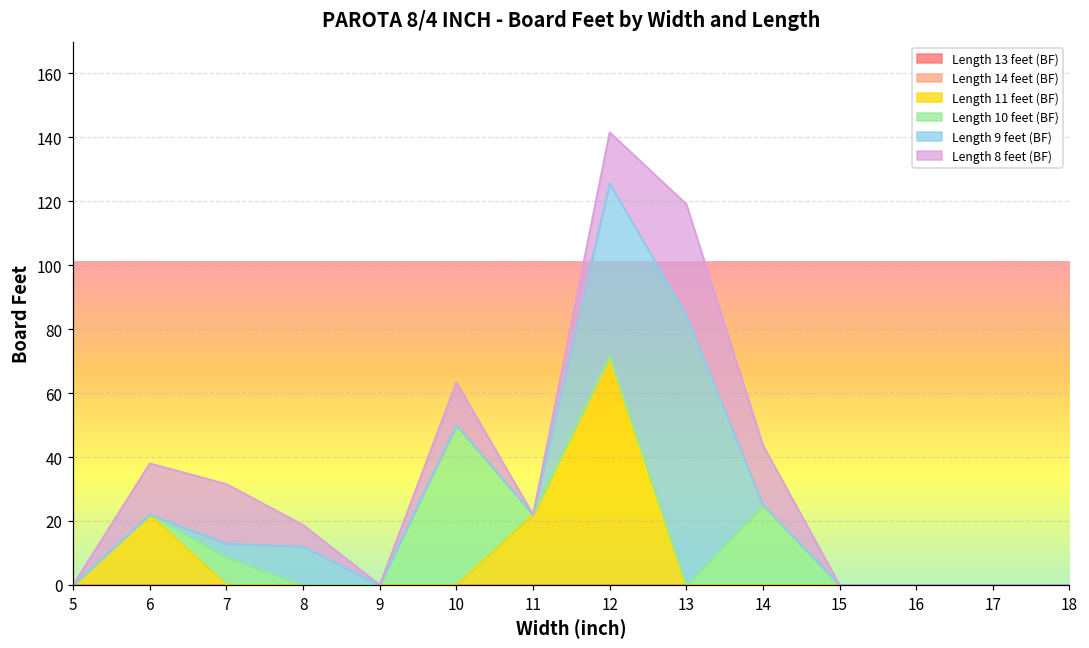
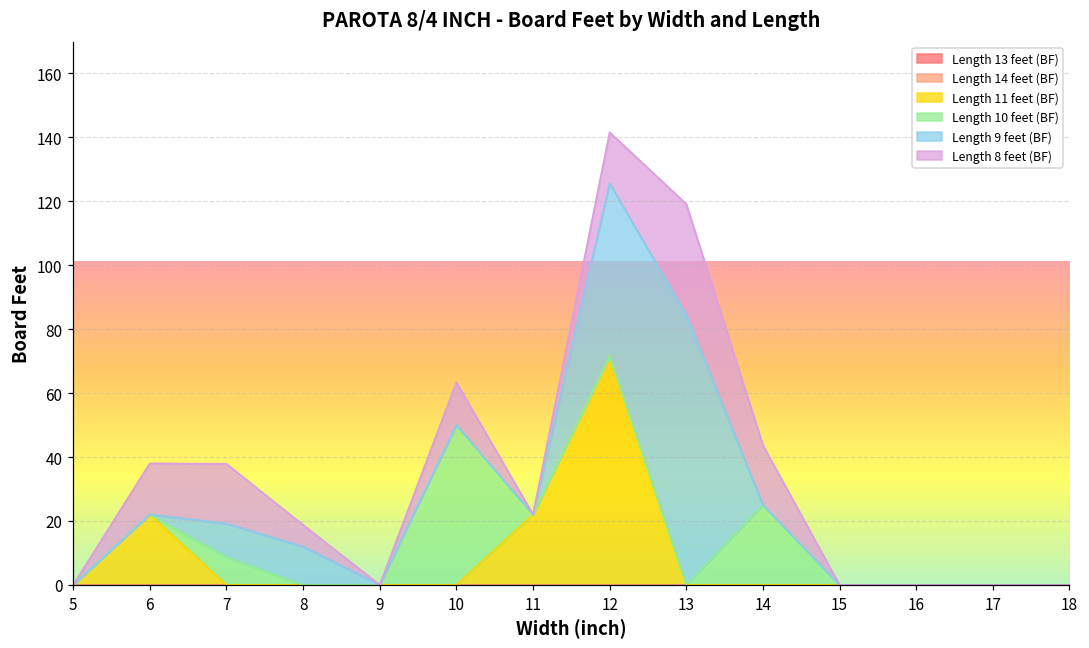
  {
    "Length 14 feet (BF)": {
      "6": 0,
      "11": 0,
      "12": 0
    },
    "Length 10 feet (BF)": {
      "7": 9
    },
    "Length 9 feet (BF)": {
-     "7": 4,
+     "7": 11,
      "8": 12,
      "12": 54,
      "13": 84
    },
    "Length 8 feet (BF)": {
      "6": 16,
      "7": 19,
      "8": 7,
      "10": 13,
      "12": 16,
      "13": 35,
      "14": 19
    }
  }
